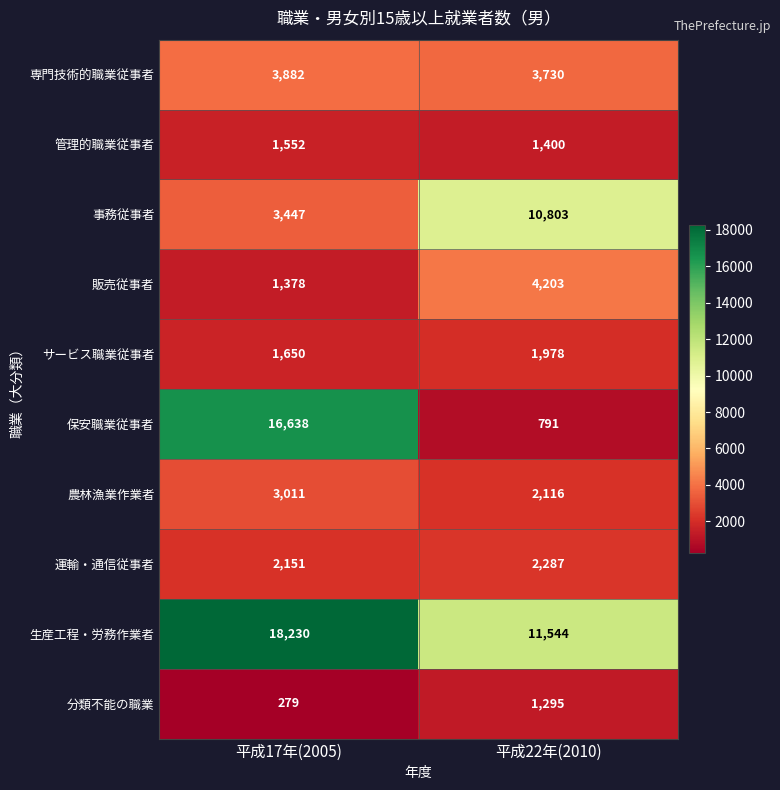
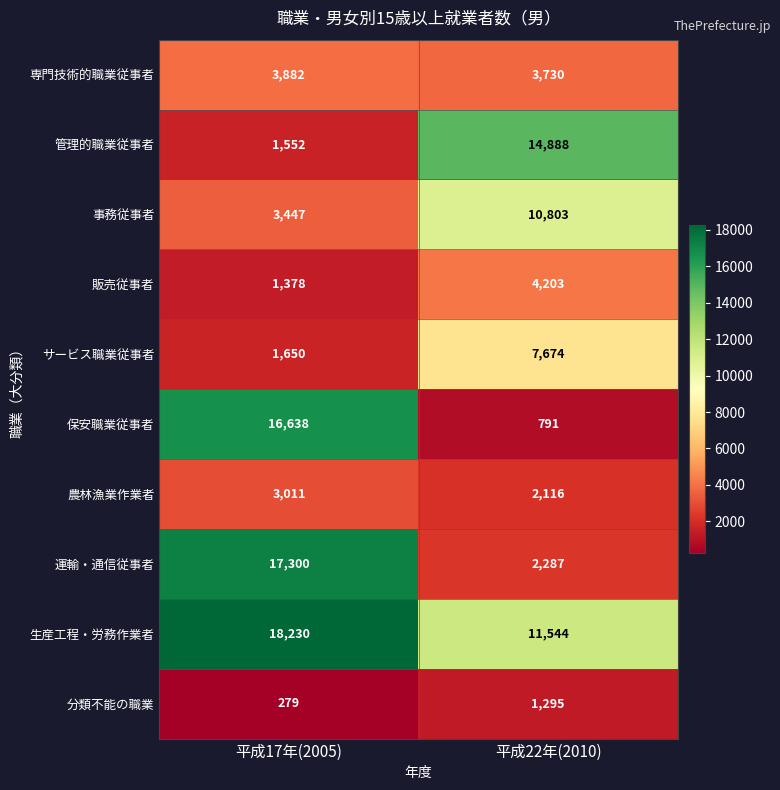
  {
    "専門技術的職業従事者": {
      "平成17年(2005)": "3,882",
      "平成22年(2010)": "3,730"
    },
    "管理的職業従事者": {
      "平成17年(2005)": "1,552",
-     "平成22年(2010)": "1,400"
+     "平成22年(2010)": "14,888"
    },
    "事務従事者": {
      "平成17年(2005)": "3,447",
      "平成22年(2010)": "10,803"
    },
    "販売従事者": {
      "平成17年(2005)": "1,378",
      "平成22年(2010)": "4,203"
    },
    "サービス職業従事者": {
      "平成17年(2005)": "1,650",
-     "平成22年(2010)": "1,978"
+     "平成22年(2010)": "7,674"
    },
    "保安職業従事者": {
      "平成17年(2005)": "16,638",
      "平成22年(2010)": "791"
    },
    "農林漁業作業者": {
      "平成17年(2005)": "3,011",
      "平成22年(2010)": "2,116"
    },
    "運輸・通信従事者": {
-     "平成17年(2005)": "2,151",
+     "平成17年(2005)": "17,300",
      "平成22年(2010)": "2,287"
    },
    "生産工程・労務作業者": {
      "平成17年(2005)": "18,230",
      "平成22年(2010)": "11,544"
    },
    "分類不能の職業": {
      "平成17年(2005)": "279",
      "平成22年(2010)": "1,295"
    }
  }
